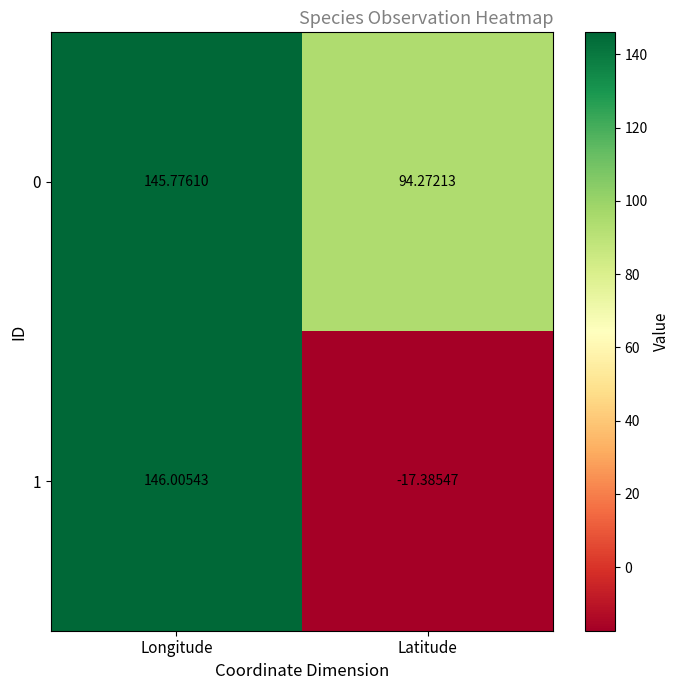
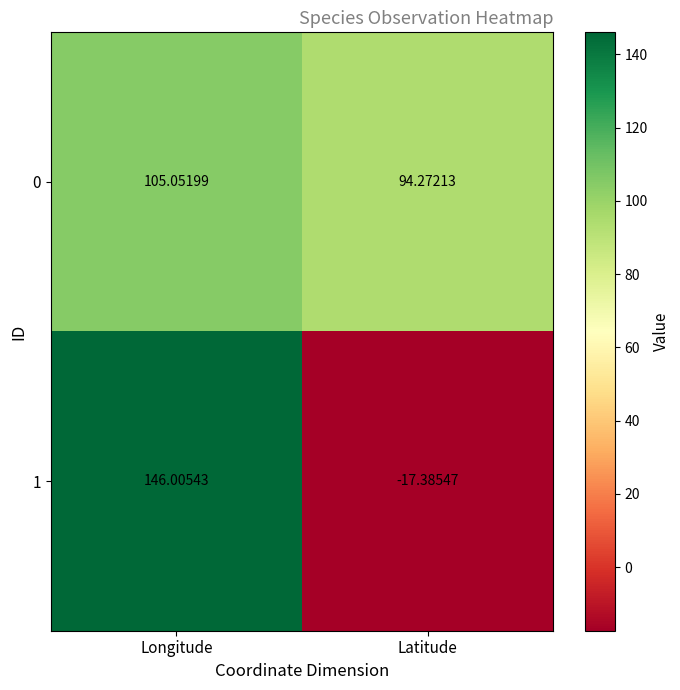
  {
    "0": {
-     "Longitude": 145.77610,
+     "Longitude": 105.05199,
      "Latitude": 94.27213
    },
    "1": {
      "Longitude": 146.00543,
      "Latitude": -17.38547
    }
  }
